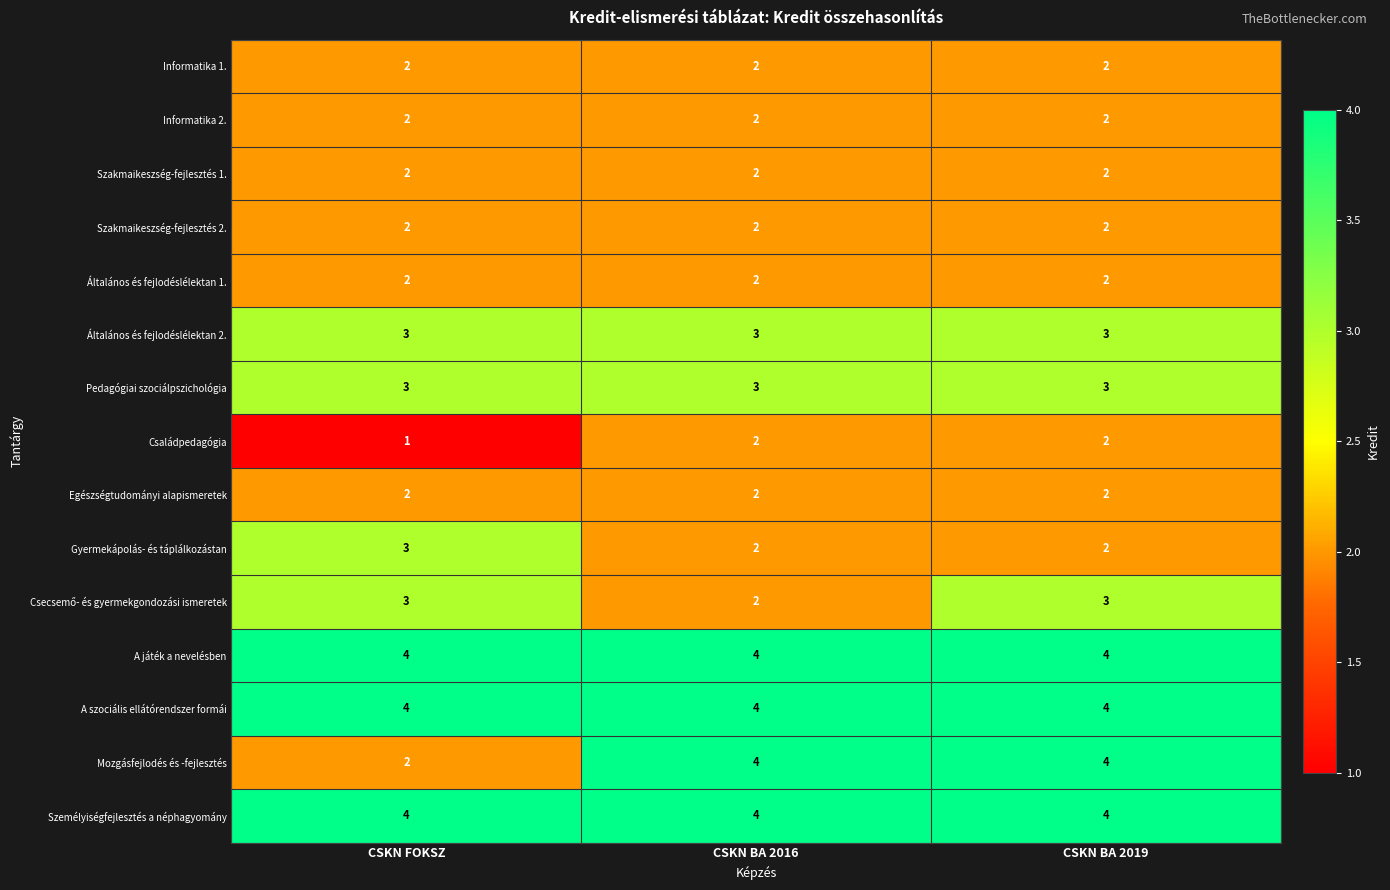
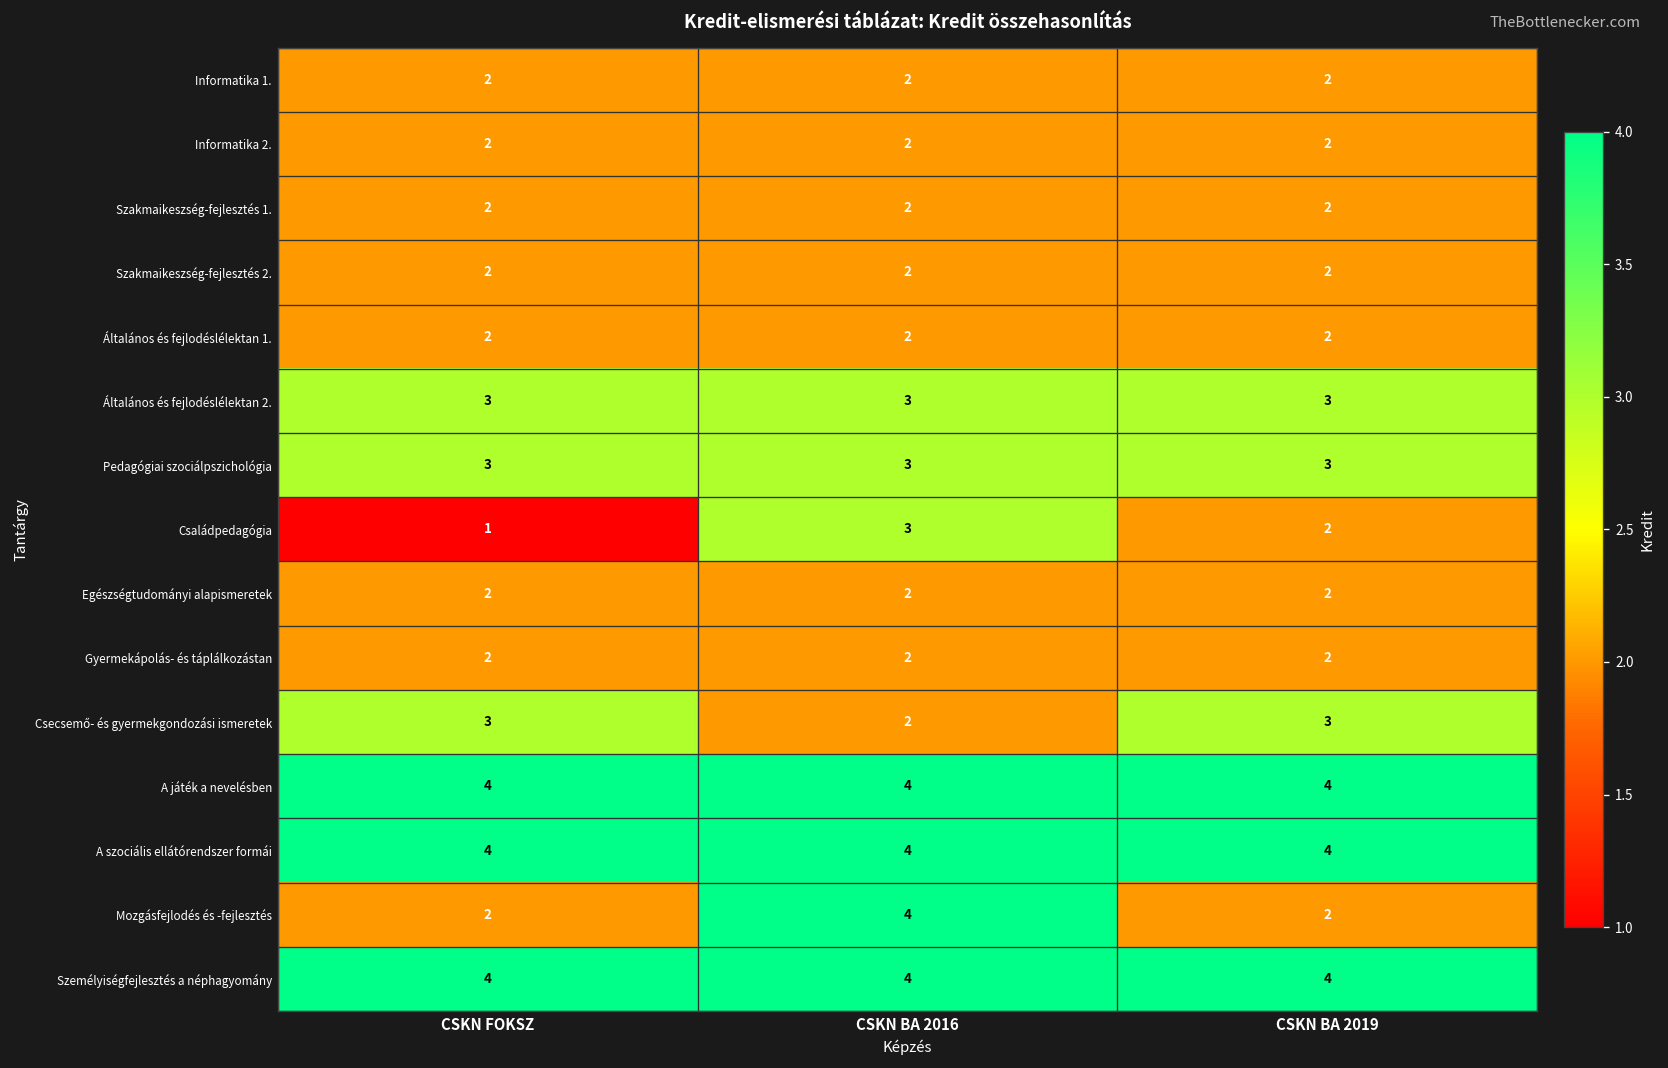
  {
    "Informatika 1.": {
      "CSKN FOKSZ": 2,
      "CSKN BA 2016": 2,
      "CSKN BA 2019": 2
    },
    "Informatika 2.": {
      "CSKN FOKSZ": 2,
      "CSKN BA 2016": 2,
      "CSKN BA 2019": 2
    },
    "Szakmaikeszség-fejlesztés 1.": {
      "CSKN FOKSZ": 2,
      "CSKN BA 2016": 2,
      "CSKN BA 2019": 2
    },
    "Szakmaikeszség-fejlesztés 2.": {
      "CSKN FOKSZ": 2,
      "CSKN BA 2016": 2,
      "CSKN BA 2019": 2
    },
    "Általános és fejlodéslélektan 1.": {
      "CSKN FOKSZ": 2,
      "CSKN BA 2016": 2,
      "CSKN BA 2019": 2
    },
    "Általános és fejlodéslélektan 2.": {
      "CSKN FOKSZ": 3,
      "CSKN BA 2016": 3,
      "CSKN BA 2019": 3
    },
    "Pedagógiai szociálpszichológia": {
      "CSKN FOKSZ": 3,
      "CSKN BA 2016": 3,
      "CSKN BA 2019": 3
    },
    "Családpedagógia": {
      "CSKN FOKSZ": 1,
-     "CSKN BA 2016": 2,
+     "CSKN BA 2016": 3,
      "CSKN BA 2019": 2
    },
    "Egészségtudományi alapismeretek": {
      "CSKN FOKSZ": 2,
      "CSKN BA 2016": 2,
      "CSKN BA 2019": 2
    },
    "Gyermekápolás- és táplálkozástan": {
-     "CSKN FOKSZ": 3,
+     "CSKN FOKSZ": 2,
      "CSKN BA 2016": 2,
      "CSKN BA 2019": 2
    },
    "Csecsemő- és gyermekgondozási ismeretek": {
      "CSKN FOKSZ": 3,
      "CSKN BA 2016": 2,
      "CSKN BA 2019": 3
    },
    "A játék a nevelésben": {
      "CSKN FOKSZ": 4,
      "CSKN BA 2016": 4,
      "CSKN BA 2019": 4
    },
    "A szociális ellátórendszer formái": {
      "CSKN FOKSZ": 4,
      "CSKN BA 2016": 4,
      "CSKN BA 2019": 4
    },
    "Mozgásfejlodés és -fejlesztés": {
      "CSKN FOKSZ": 2,
      "CSKN BA 2016": 4,
-     "CSKN BA 2019": 4
+     "CSKN BA 2019": 2
    },
    "Személyiségfejlesztés a néphagyomány": {
      "CSKN FOKSZ": 4,
      "CSKN BA 2016": 4,
      "CSKN BA 2019": 4
    }
  }
